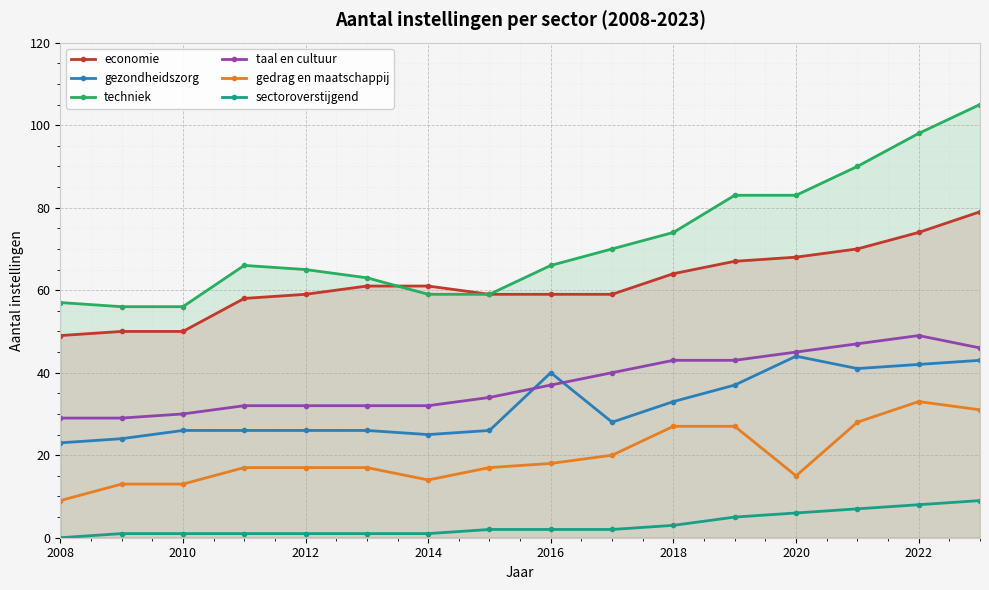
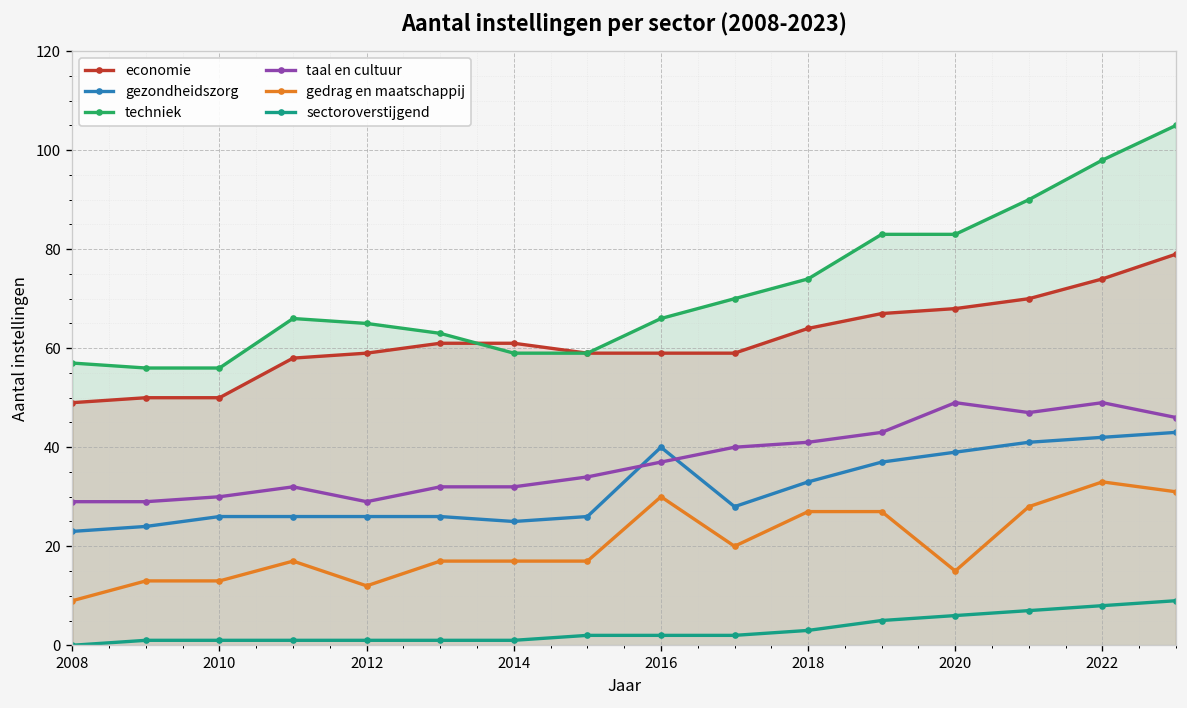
  {
    "economie": {
      "2008": 49,
      "2010": 50,
      "2012": 59,
      "2014": 61,
      "2016": 59,
      "2018": 64,
      "2020": 68,
      "2022": 74
    },
    "gezondheidszorg": {
      "2008": 23,
      "2010": 26,
      "2012": 26,
      "2014": 25,
      "2016": 40,
      "2018": 33,
-     "2020": 44,
+     "2020": 39,
      "2022": 42
    },
    "taal en cultuur": {
      "2008": 29,
      "2010": 30,
-     "2012": 32,
+     "2012": 29,
      "2014": 32,
      "2016": 37,
-     "2018": 43,
-     "2020": 45,
+     "2018": 41,
+     "2020": 49,
      "2022": 49
    },
    "gedrag en maatschappij": {
      "2008": 9,
      "2010": 13,
-     "2012": 17,
-     "2014": 14,
-     "2016": 18,
+     "2012": 12,
+     "2014": 17,
+     "2016": 30,
      "2018": 27,
      "2020": 15,
      "2022": 33
    }
  }
